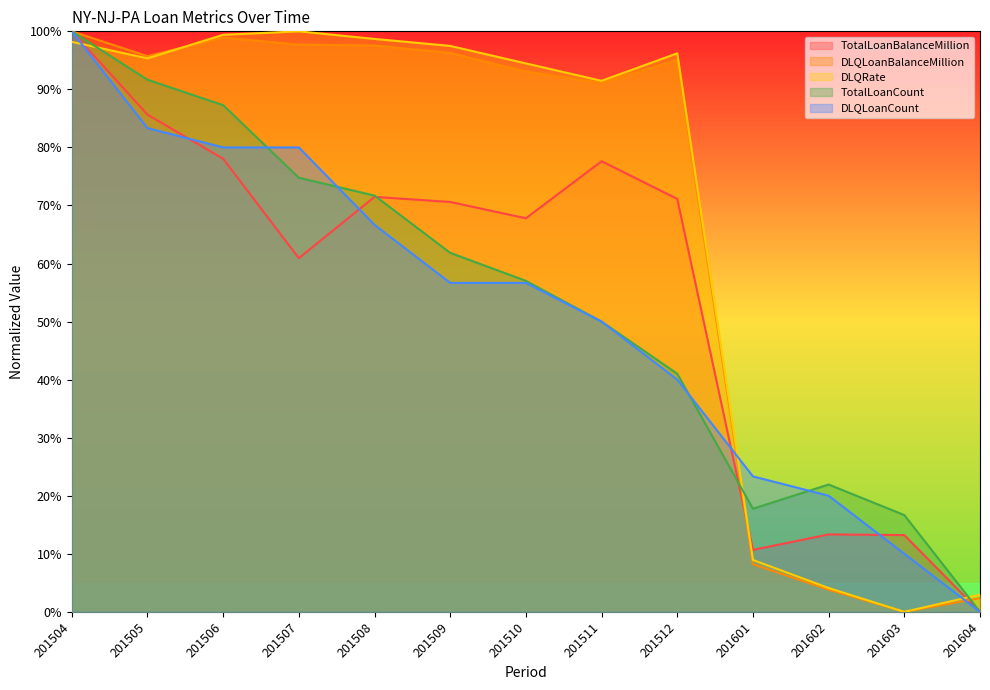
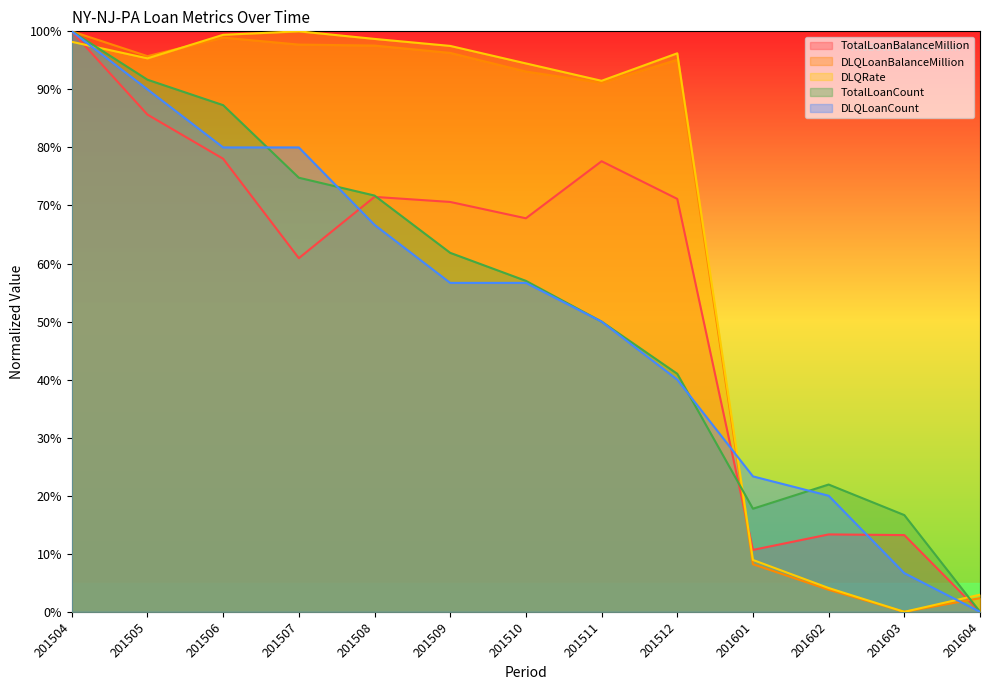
  {
    "TotalLoanCount": {
      "201505": "92%",
      "201506": "87%",
      "201507": "75%",
      "201509": "62%",
      "201512": "41%",
      "201601": "18%",
      "201602": "22%",
      "201603": "17%"
    },
    "DLQLoanCount": {
-     "201505": "83%",
+     "201505": "90%",
      "201506": "80%",
      "201507": "80%",
      "201508": "67%",
      "201509": "57%",
      "201512": "40%",
      "201601": "23%",
      "201602": "20%",
-     "201603": "10%"
+     "201603": "7%"
    }
  }
